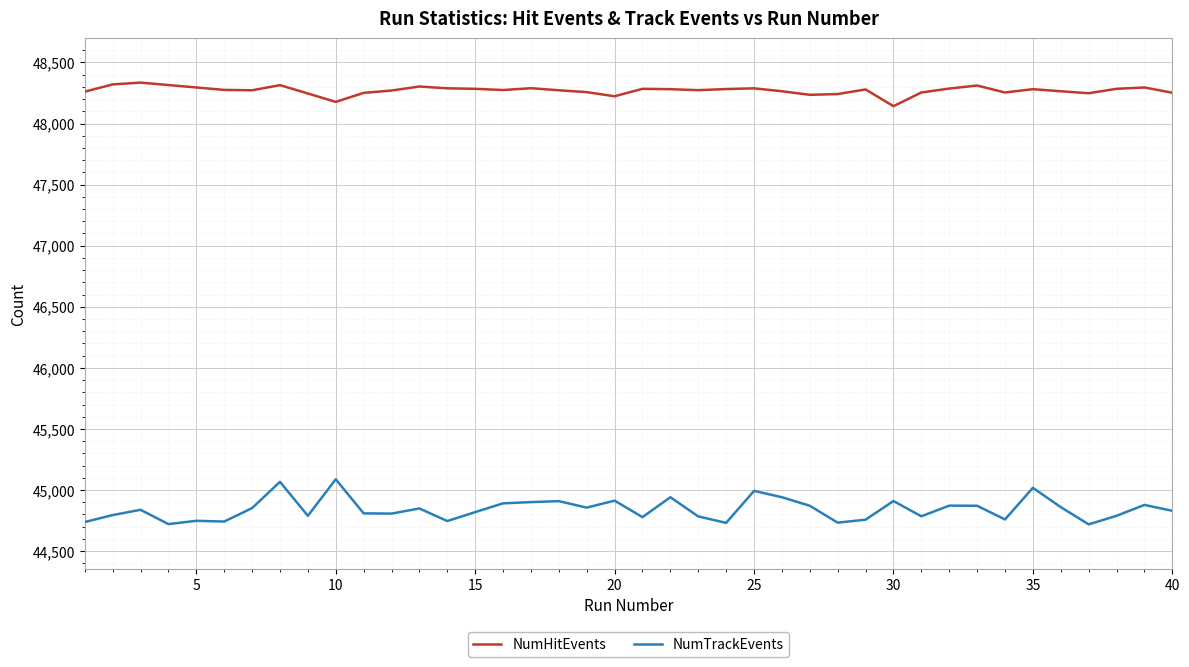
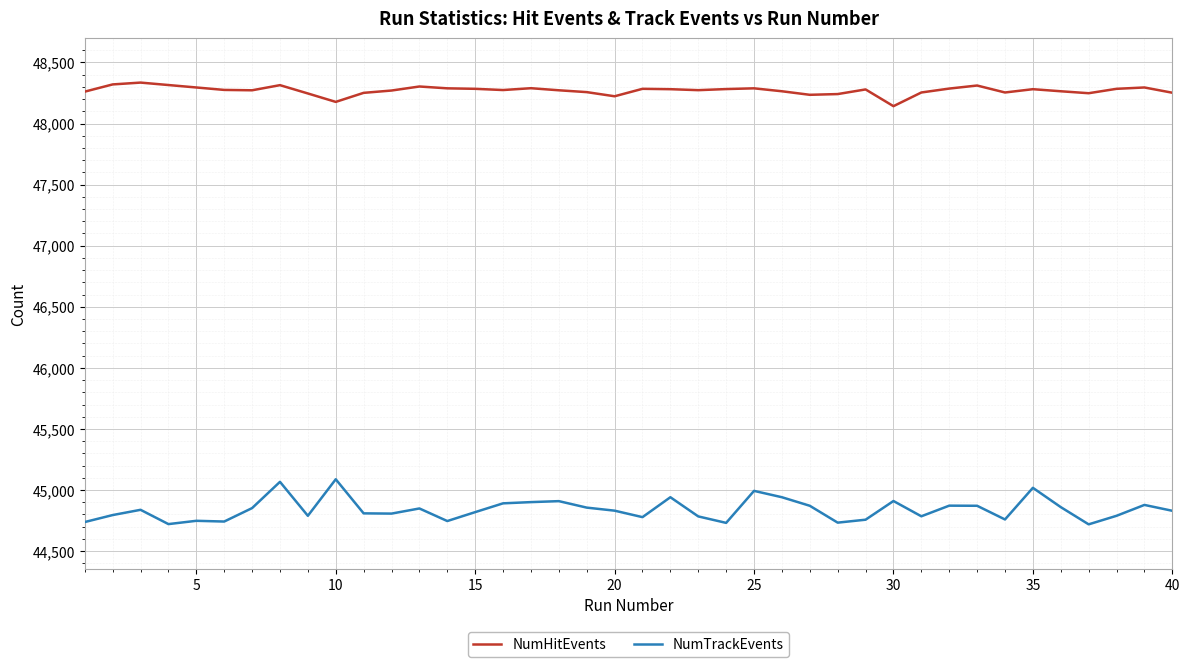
  {
    "NumHitEvents": {
      "5": "48,300",
      "10": "48,180",
      "15": "48,280",
      "20": "48,220",
      "25": "48,290",
      "30": "48,140",
      "35": "48,280",
      "40": "48,250"
    },
    "NumTrackEvents": {
      "5": "44,750",
      "10": "45,090",
      "15": "44,820",
-     "20": "44,910",
+     "20": "44,830",
      "25": "44,990",
      "30": "44,910",
      "35": "45,020",
      "40": "44,830"
    }
  }
